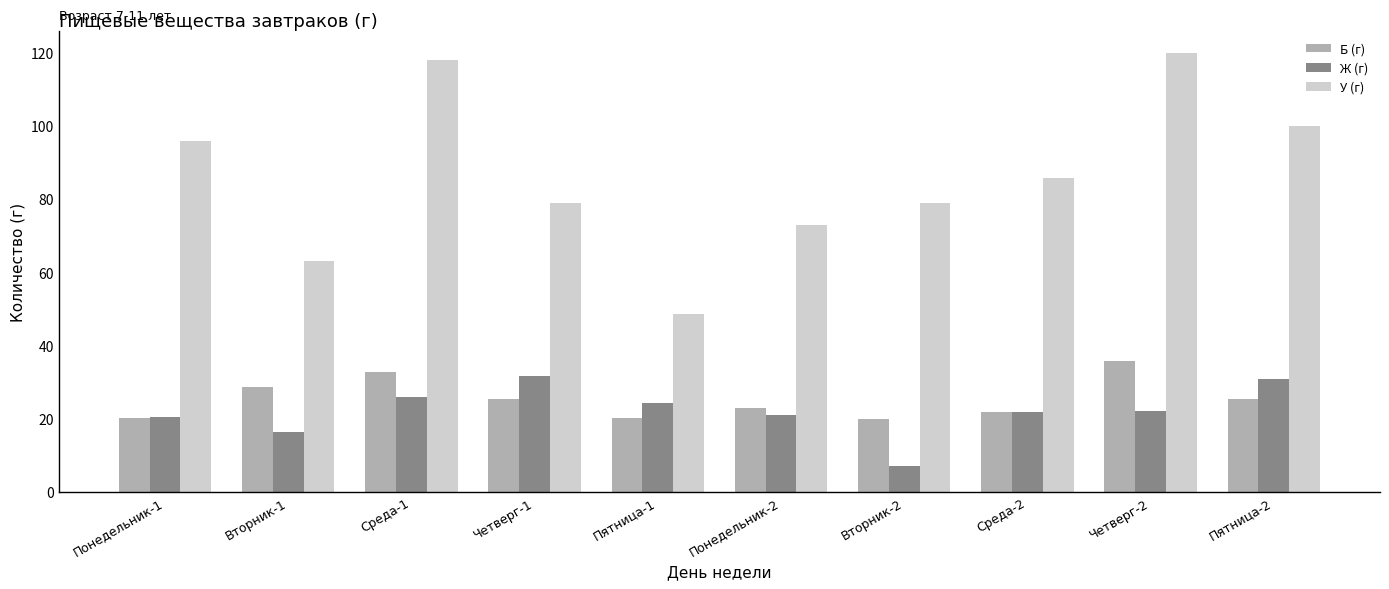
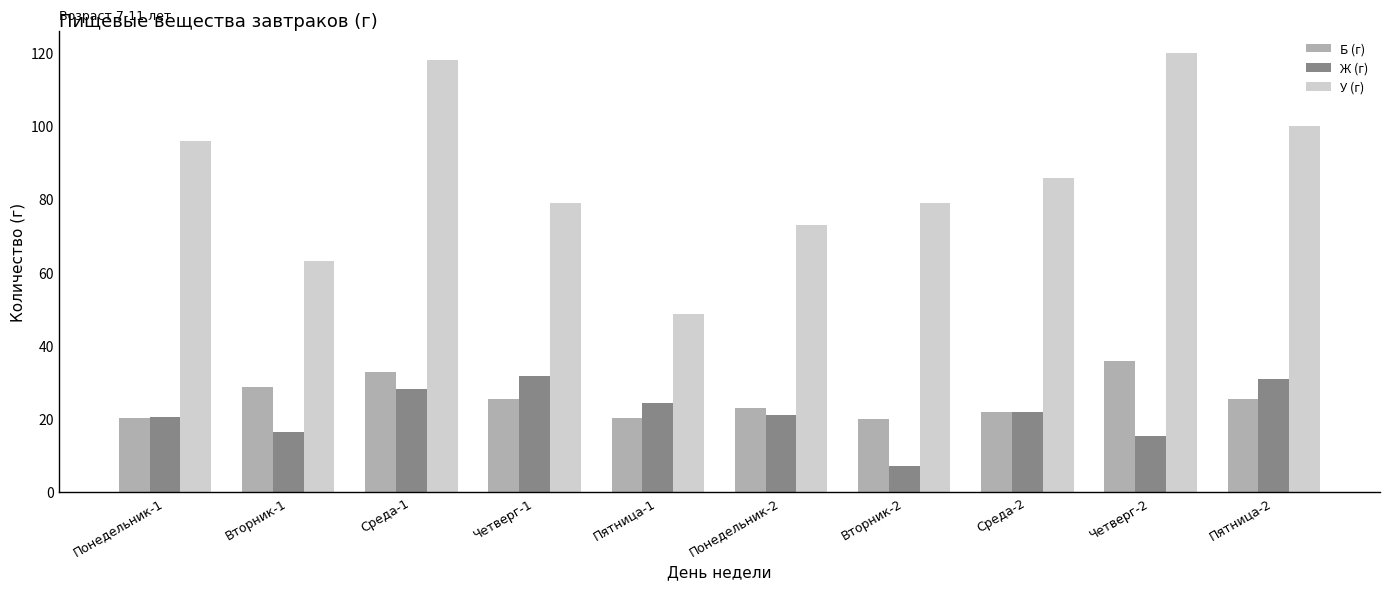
  {
    "Ж (г)": {
      "Понедельник-1": 20,
      "Вторник-1": 16,
-     "Среда-1": 26,
+     "Среда-1": 28,
      "Четверг-1": 32,
      "Пятница-1": 24,
      "Понедельник-2": 21,
      "Вторник-2": 7,
      "Среда-2": 22,
-     "Четверг-2": 22,
+     "Четверг-2": 15,
      "Пятница-2": 31
    }
  }
